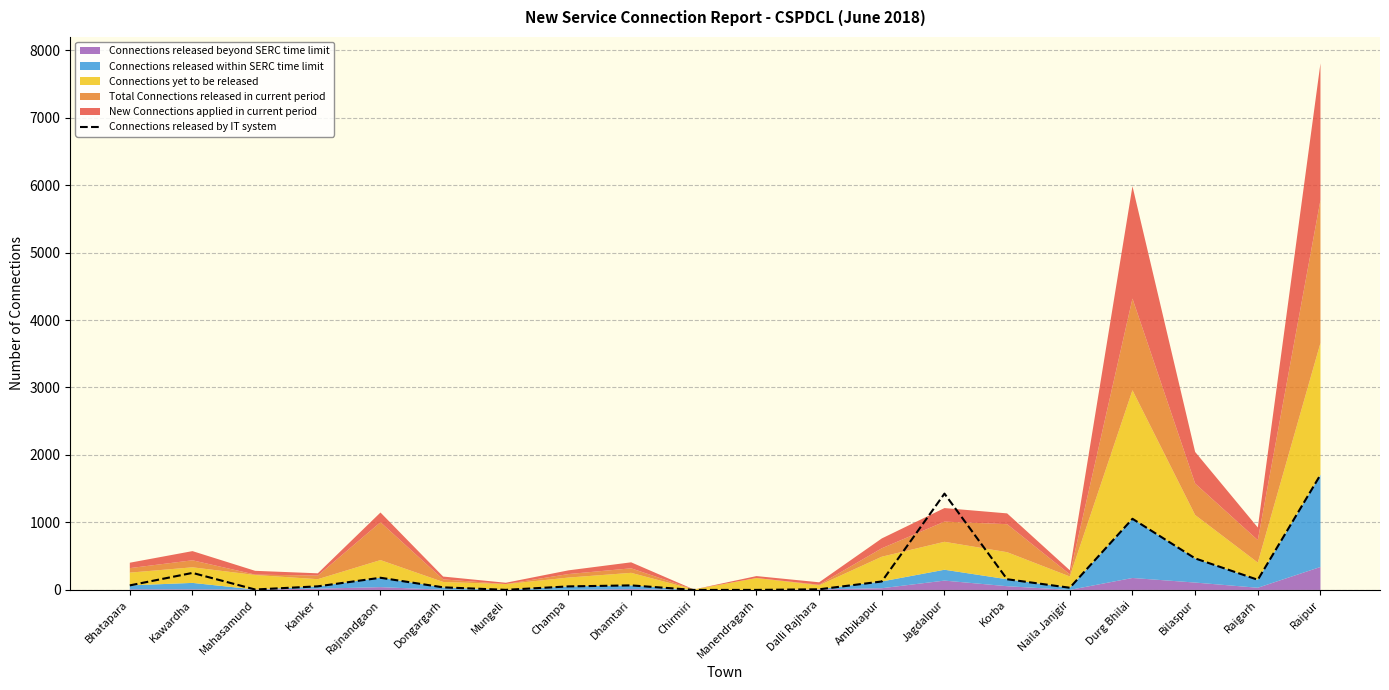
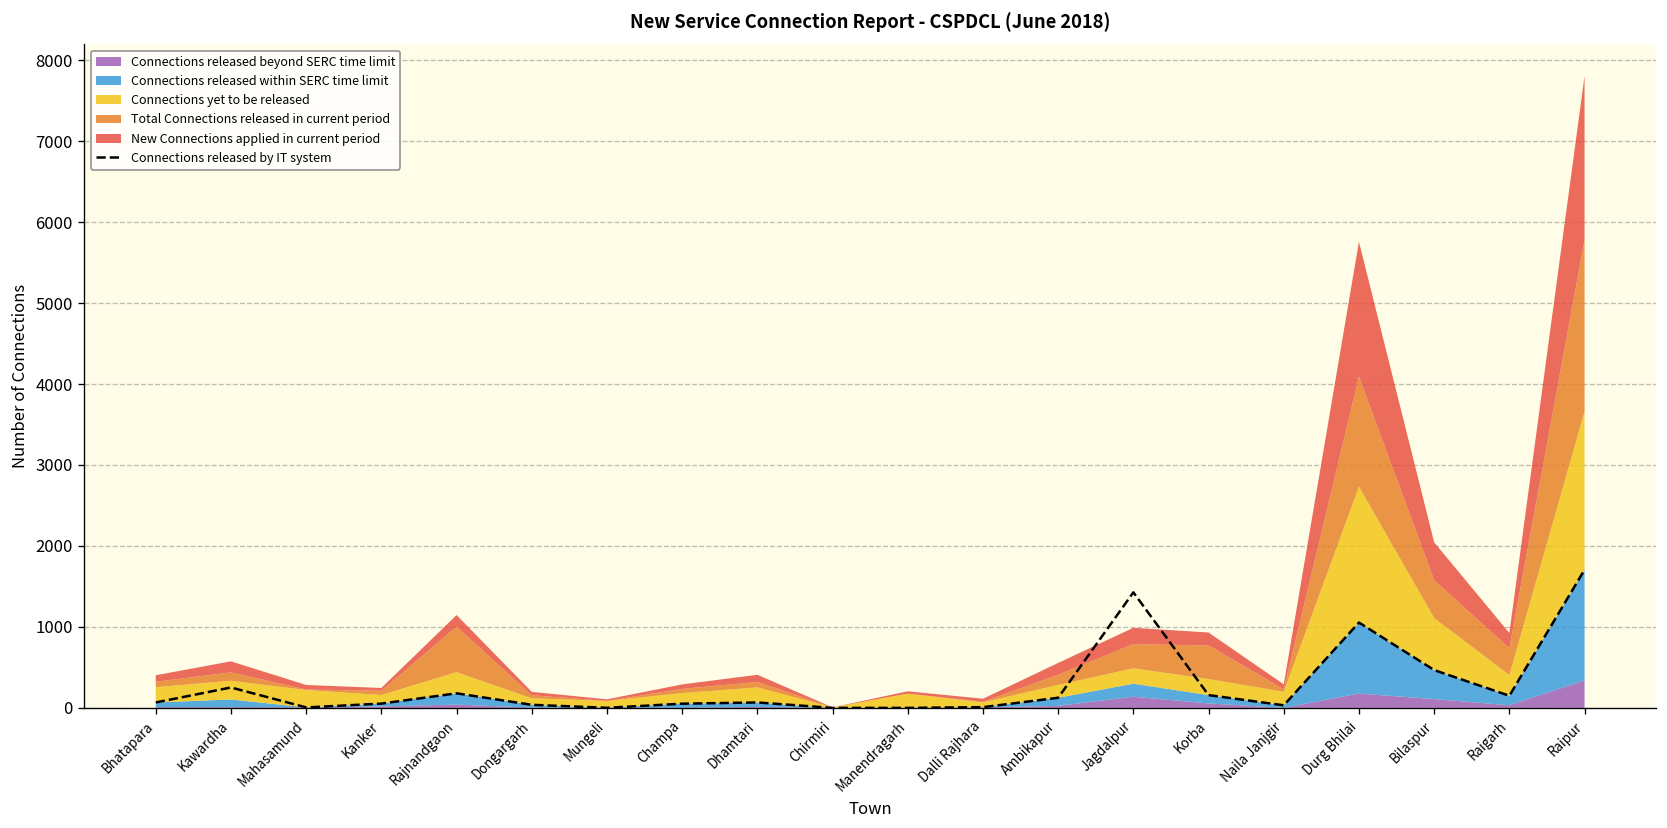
  {
    "Connections released by IT system": {
      "Kawardha": 300,
      "Jagdalpur": 1400
    },
    "Connections released beyond SERC time limit": {
      "Rajnandgaon": 0,
      "Jagdalpur": 100,
      "Korba": 100,
      "Durg Bhilai": 200,
      "Bilaspur": 100,
      "Raipur": 300
    },
    "Connections yet to be released": {
      "Bhatapara": 200,
      "Kawardha": 200,
      "Kanker": 100,
      "Rajnandgaon": 300,
      "Champa": 100,
      "Dhamtari": 200,
-     "Ambikapur": 400,
-     "Jagdalpur": 400,
-     "Korba": 400,
-     "Durg Bhilai": 1900,
+     "Ambikapur": 200,
+     "Jagdalpur": 200,
+     "Korba": 200,
+     "Durg Bhilai": 1700,
      "Bilaspur": 600,
      "Raigarh": 300,
      "Raipur": 2000
    }
  }
